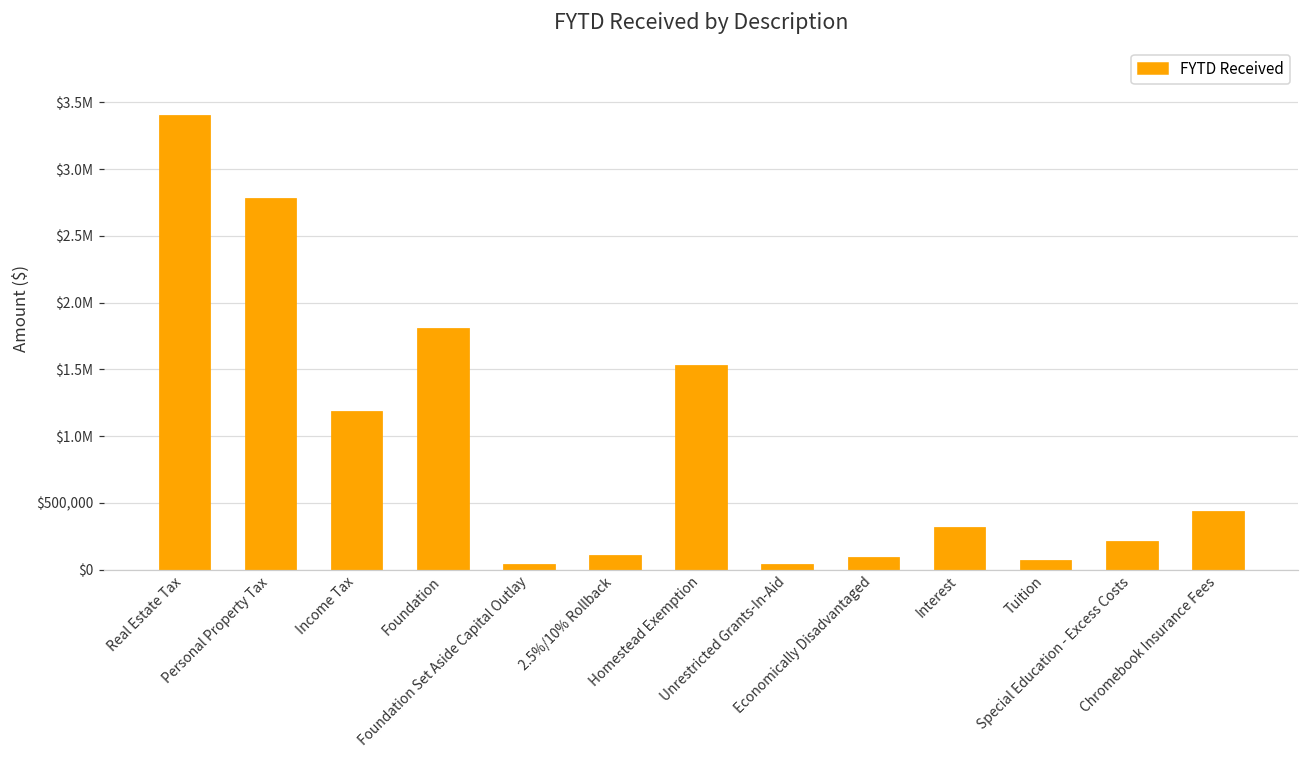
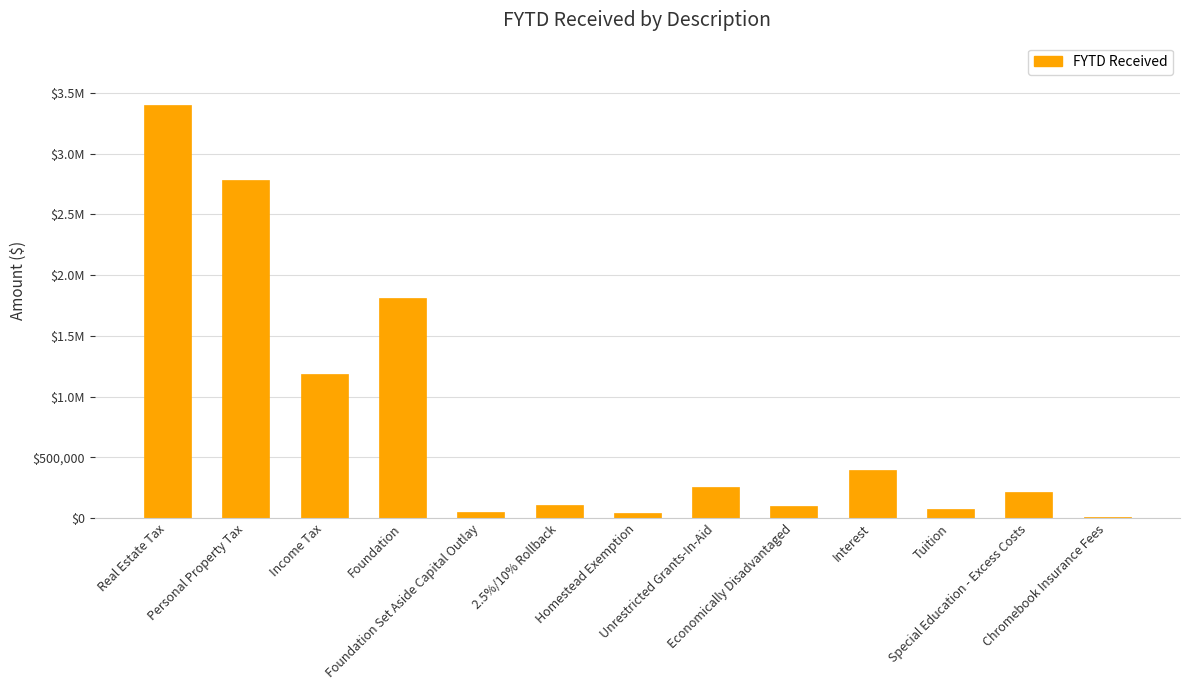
  {
    "Real Estate Tax": "$3,400,000",
    "Personal Property Tax": "$2,780,000",
    "Income Tax": "$1,190,000",
    "Foundation": "$1,810,000",
    "Foundation Set Aside Capital Outlay": "$50,000",
    "2.5%/10% Rollback": "$110,000",
-   "Homestead Exemption": "$1,530,000",
-   "Unrestricted Grants-In-Aid": "$40,000",
+   "Homestead Exemption": "$40,000",
+   "Unrestricted Grants-In-Aid": "$260,000",
    "Economically Disadvantaged": "$100,000",
-   "Interest": "$320,000",
+   "Interest": "$400,000",
    "Tuition": "$80,000",
    "Special Education - Excess Costs": "$210,000",
-   "Chromebook Insurance Fees": "$440,000"
+   "Chromebook Insurance Fees": "$0"
  }
